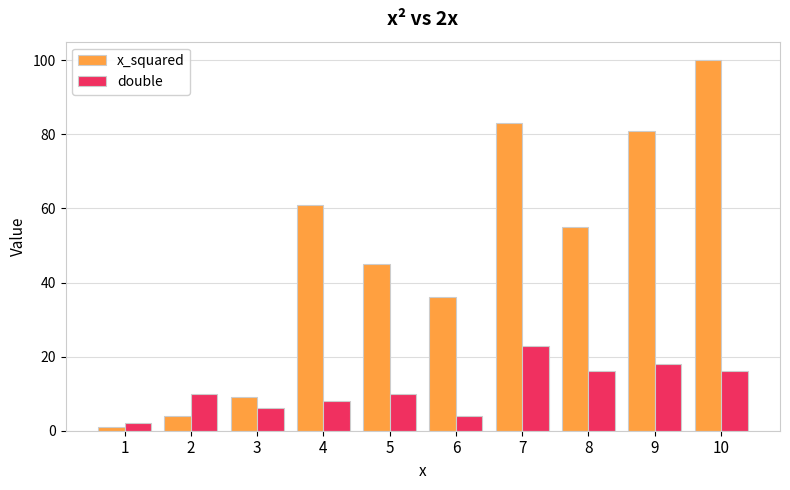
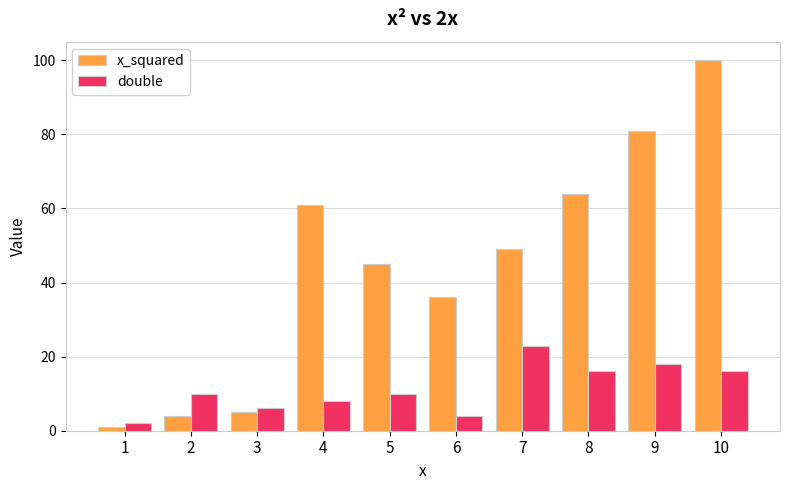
  {
    "x_squared": {
      "1": 1,
      "2": 4,
-     "3": 9,
+     "3": 5,
      "4": 61,
      "5": 45,
      "6": 36,
-     "7": 83,
-     "8": 55,
+     "7": 49,
+     "8": 64,
      "9": 81,
      "10": 100
    },
    "double": {
      "1": 2,
      "2": 10,
      "3": 6,
      "4": 8,
      "5": 10,
      "6": 4,
      "7": 23,
      "8": 16,
      "9": 18,
      "10": 16
    }
  }
